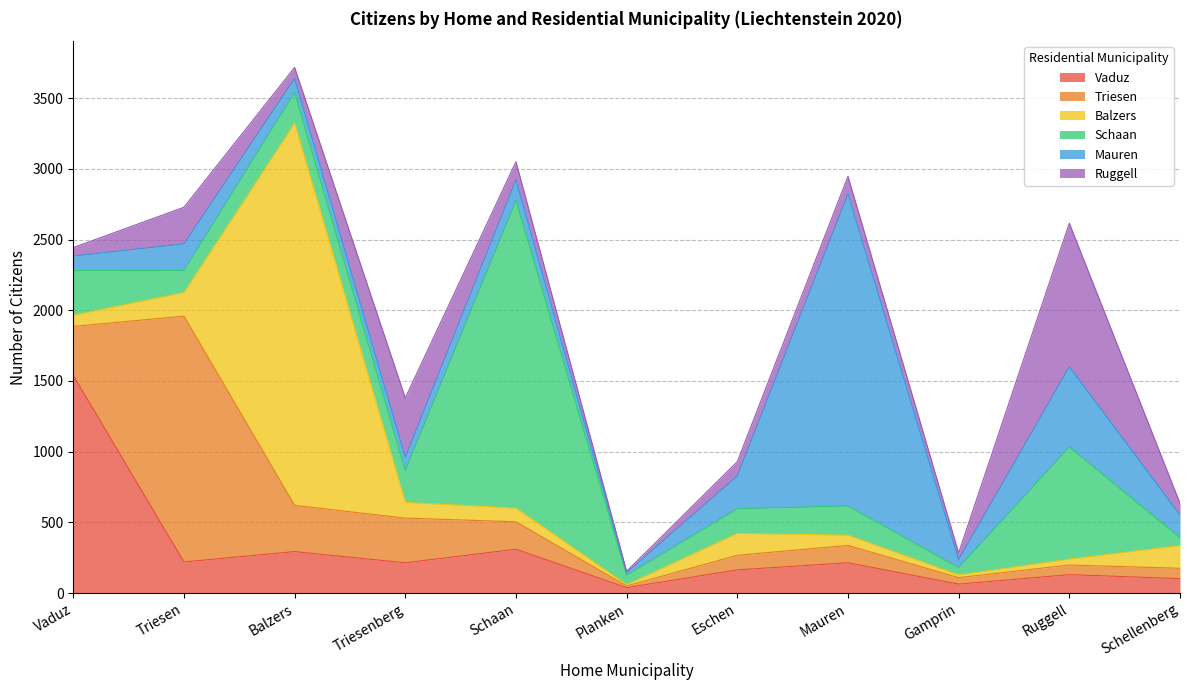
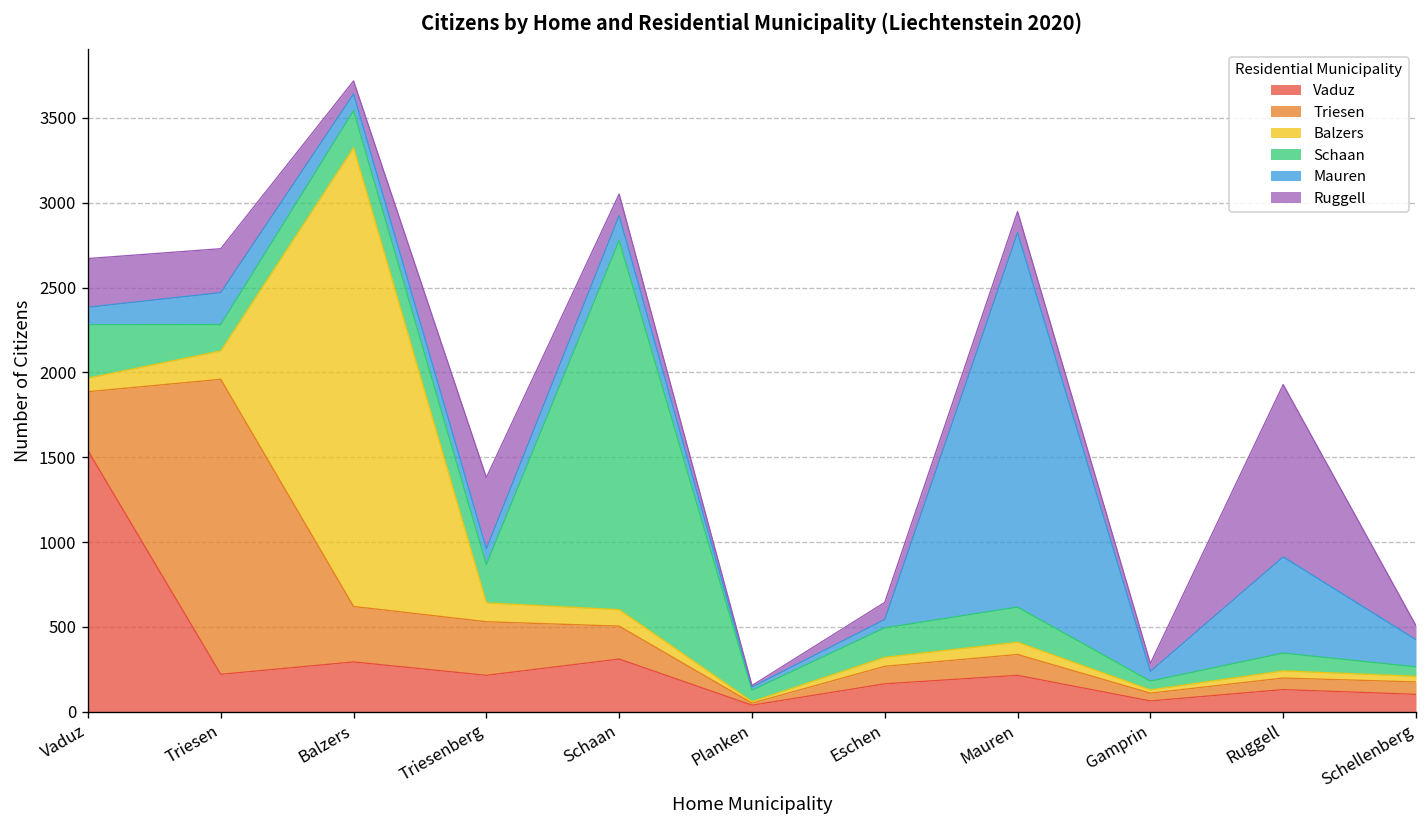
  {
    "Balzers": {
      "Vaduz": 80,
      "Triesen": 170,
      "Balzers": 2700,
      "Triesenberg": 110,
      "Schaan": 100,
-     "Eschen": 160,
+     "Eschen": 50,
      "Mauren": 70,
      "Gamprin": 20,
      "Ruggell": 40,
-     "Schellenberg": 160
+     "Schellenberg": 30
    },
    "Schaan": {
      "Vaduz": 320,
      "Triesen": 160,
      "Balzers": 220,
      "Triesenberg": 230,
      "Schaan": 2180,
      "Planken": 70,
      "Eschen": 170,
      "Mauren": 210,
      "Gamprin": 50,
-     "Ruggell": 790,
+     "Ruggell": 110,
      "Schellenberg": 60
    },
    "Mauren": {
      "Vaduz": 100,
      "Triesen": 190,
      "Balzers": 100,
      "Triesenberg": 90,
      "Schaan": 150,
-     "Eschen": 230,
+     "Eschen": 50,
      "Mauren": 2210,
      "Gamprin": 60,
      "Ruggell": 570,
      "Schellenberg": 160
    },
    "Ruggell": {
-     "Vaduz": 60,
+     "Vaduz": 290,
      "Triesen": 260,
      "Balzers": 80,
      "Triesenberg": 420,
      "Schaan": 130,
      "Eschen": 100,
      "Mauren": 130,
      "Gamprin": 50,
      "Ruggell": 1020,
      "Schellenberg": 80
    }
  }
